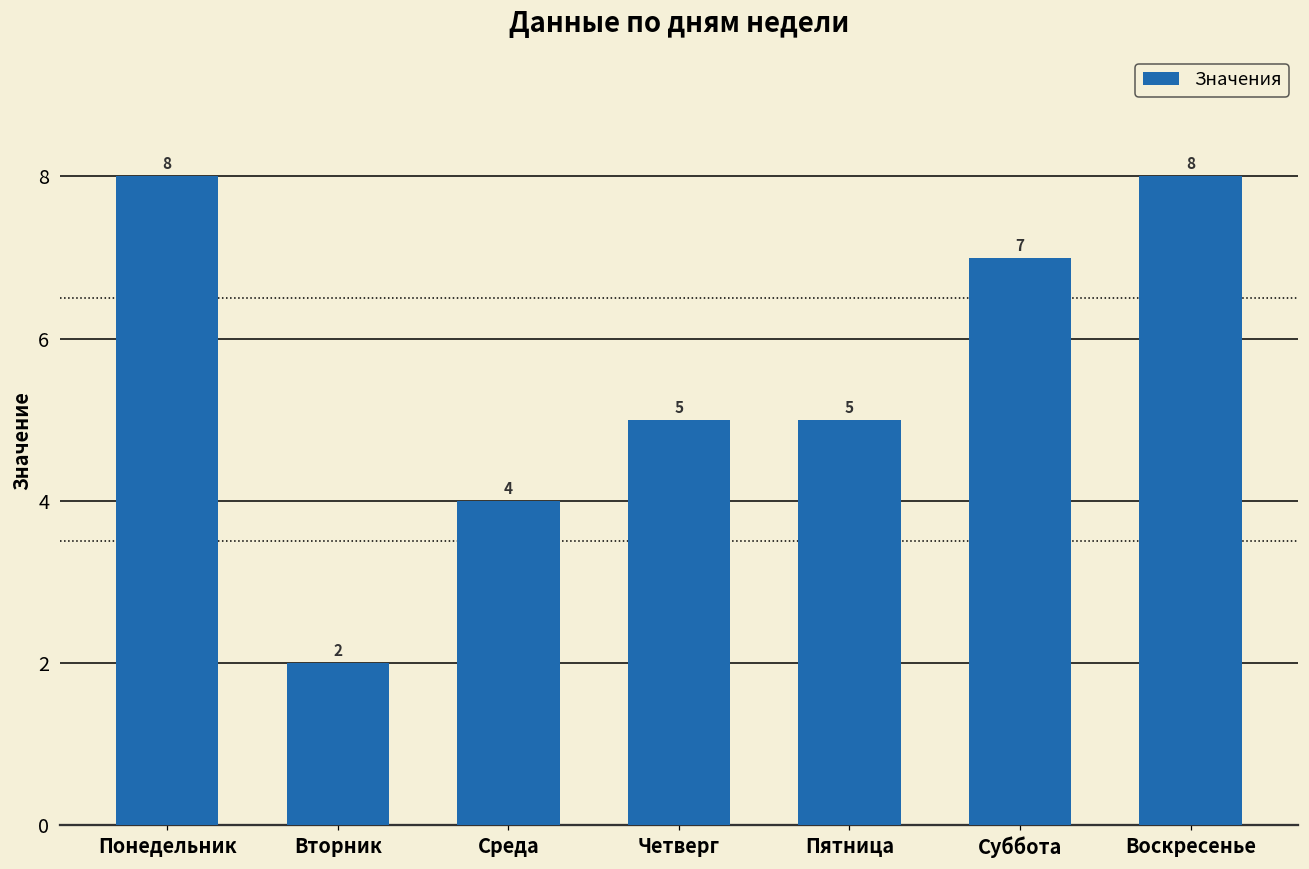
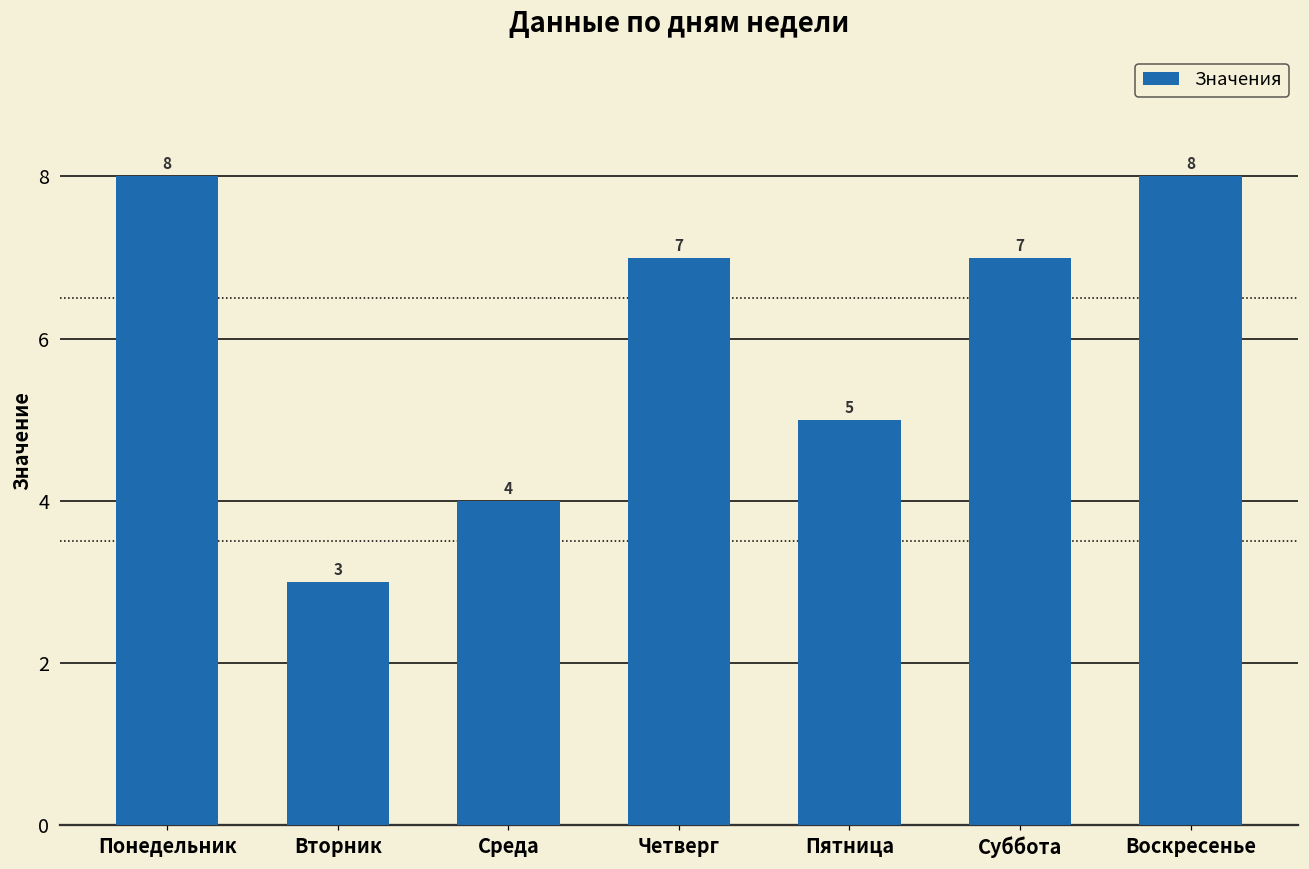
  {
    "Понедельник": 8,
-   "Вторник": 2,
+   "Вторник": 3,
    "Среда": 4,
-   "Четверг": 5,
+   "Четверг": 7,
    "Пятница": 5,
    "Суббота": 7,
    "Воскресенье": 8
  }
